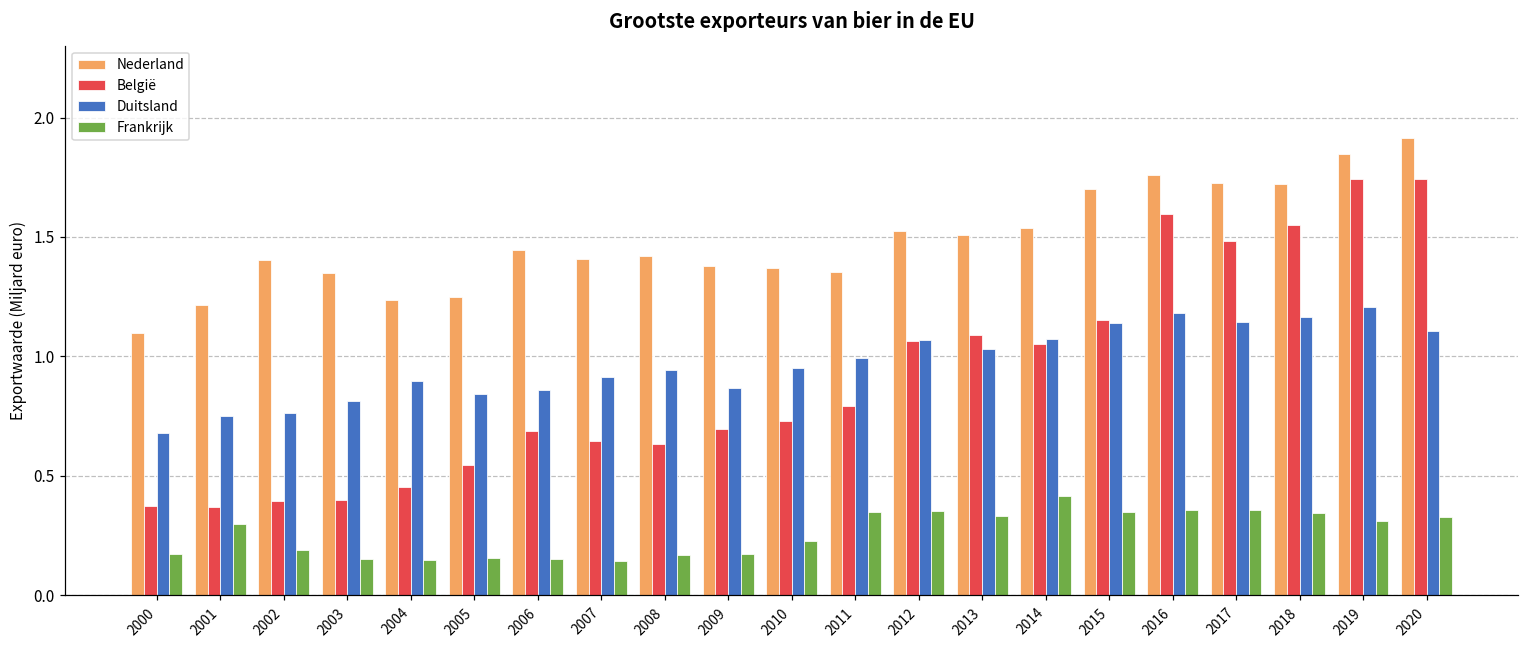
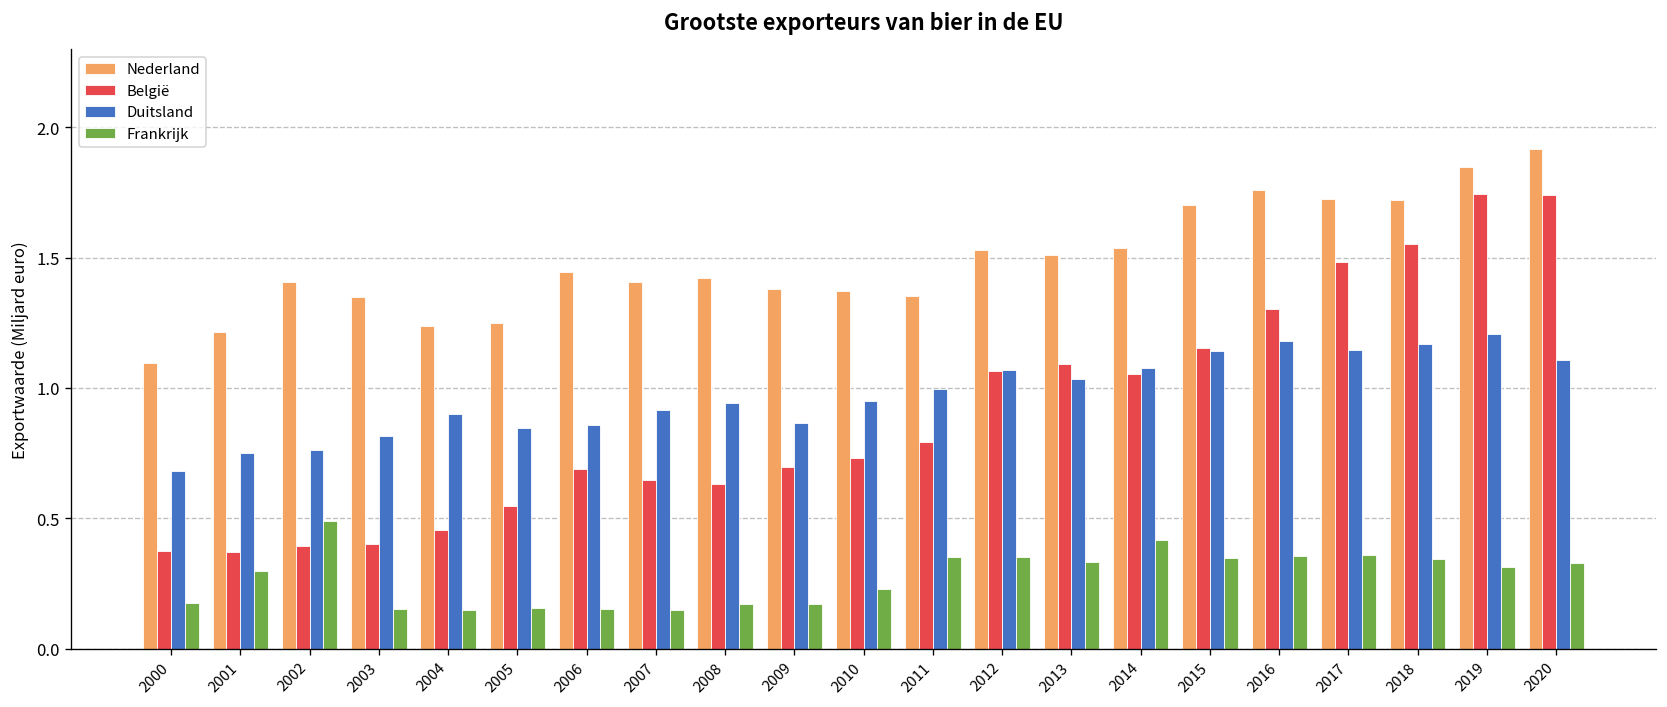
  {
    "Nederland": {
      "2000": 1.10,
      "2001": 1.22,
      "2002": 1.41,
      "2003": 1.35,
      "2004": 1.24,
      "2005": 1.25,
      "2006": 1.44,
      "2007": 1.41,
      "2008": 1.42,
      "2009": 1.38,
      "2010": 1.37,
      "2011": 1.35,
      "2012": 1.53,
      "2013": 1.51,
      "2014": 1.54,
      "2015": 1.70,
      "2016": 1.76,
      "2017": 1.72,
      "2018": 1.72,
      "2019": 1.85,
      "2020": 1.92
    },
    "België": {
      "2000": 0.37,
      "2001": 0.37,
      "2002": 0.39,
      "2003": 0.40,
      "2004": 0.45,
      "2005": 0.55,
      "2006": 0.69,
      "2007": 0.65,
      "2008": 0.63,
      "2009": 0.70,
      "2010": 0.73,
      "2011": 0.79,
      "2012": 1.06,
      "2013": 1.09,
      "2014": 1.05,
      "2015": 1.15,
-     "2016": 1.60,
+     "2016": 1.30,
      "2017": 1.48,
      "2018": 1.55,
      "2019": 1.74,
      "2020": 1.74
    },
    "Duitsland": {
      "2000": 0.68,
      "2001": 0.75,
      "2002": 0.76,
      "2003": 0.82,
      "2004": 0.90,
      "2005": 0.85,
      "2006": 0.86,
      "2007": 0.92,
      "2008": 0.94,
      "2009": 0.87,
      "2010": 0.95,
      "2011": 1.00,
      "2012": 1.07,
      "2013": 1.03,
      "2014": 1.08,
      "2015": 1.14,
      "2016": 1.18,
      "2017": 1.14,
      "2018": 1.17,
      "2019": 1.21,
      "2020": 1.11
    },
    "Frankrijk": {
      "2000": 0.17,
      "2001": 0.30,
-     "2002": 0.19,
+     "2002": 0.49,
      "2003": 0.15,
      "2004": 0.15,
      "2005": 0.16,
      "2006": 0.15,
      "2007": 0.15,
      "2008": 0.17,
      "2009": 0.17,
      "2010": 0.23,
      "2011": 0.35,
      "2012": 0.35,
      "2013": 0.33,
      "2014": 0.42,
      "2015": 0.35,
      "2016": 0.36,
      "2017": 0.36,
      "2018": 0.34,
      "2019": 0.31,
      "2020": 0.33
    }
  }
